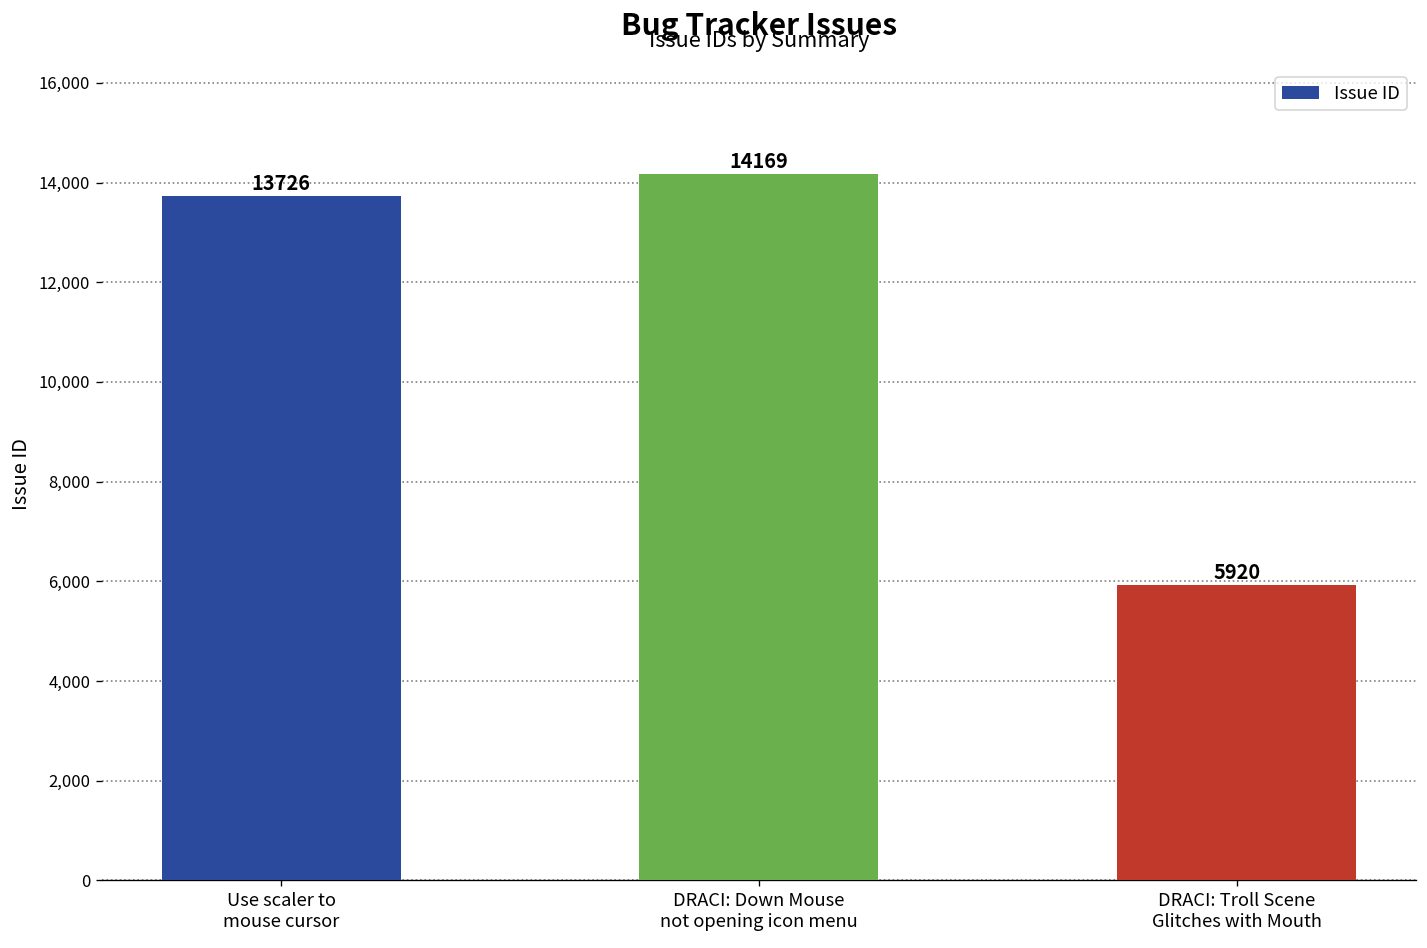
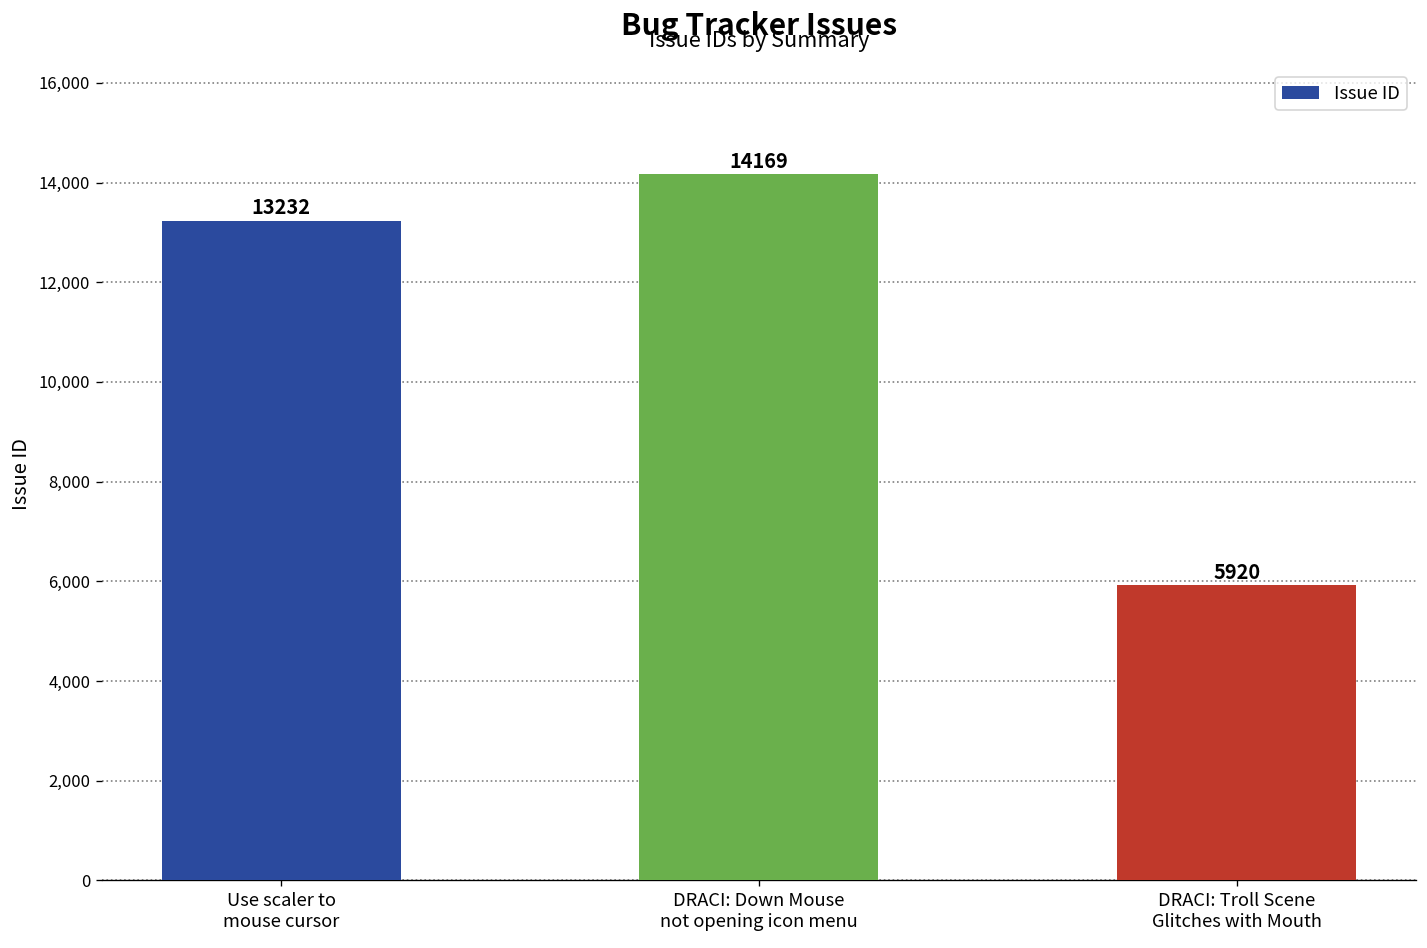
  {
-   "Use scaler to mouse cursor": 13726,
+   "Use scaler to mouse cursor": 13232,
    "DRACI: Down Mouse not opening icon menu": 14169,
    "DRACI: Troll Scene Glitches with Mouth": 5920
  }
